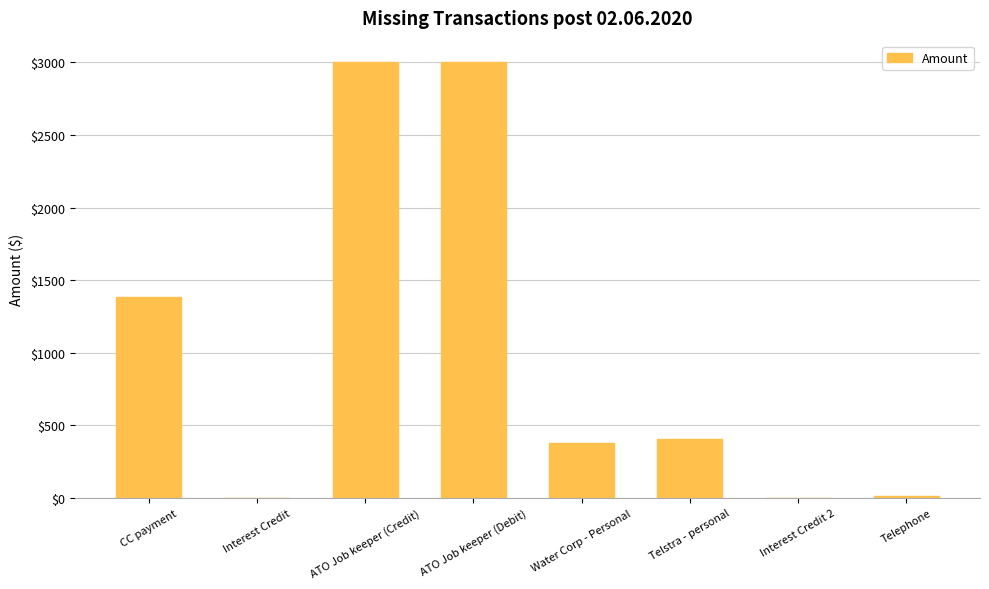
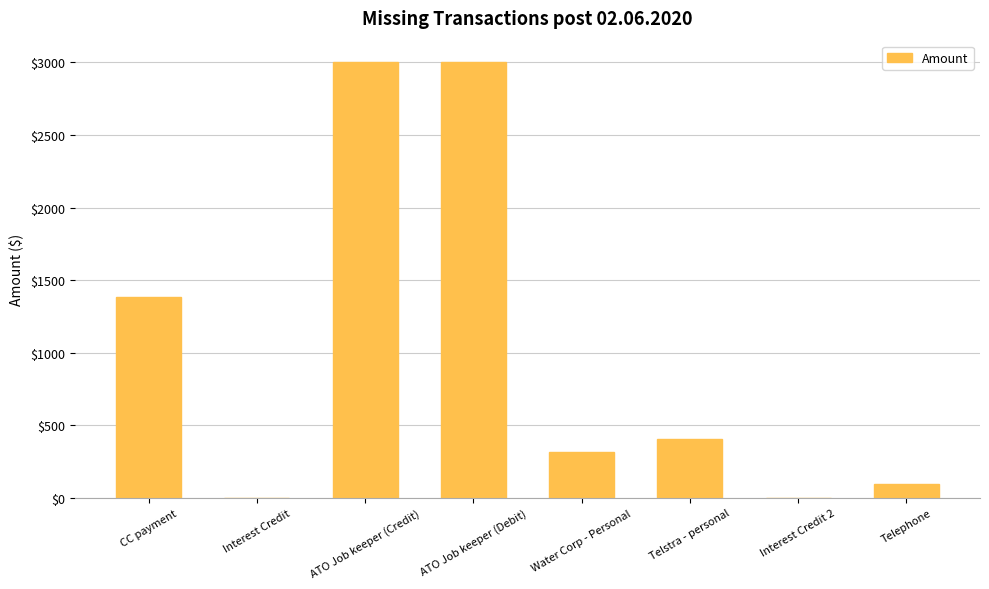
  {
    "CC payment": "$1390",
    "ATO Job keeper (Credit)": "$3000",
    "ATO Job keeper (Debit)": "$3000",
-   "Water Corp - Personal": "$380",
+   "Water Corp - Personal": "$320",
    "Telstra - personal": "$410",
-   "Telephone": "$10"
+   "Telephone": "$90"
  }
